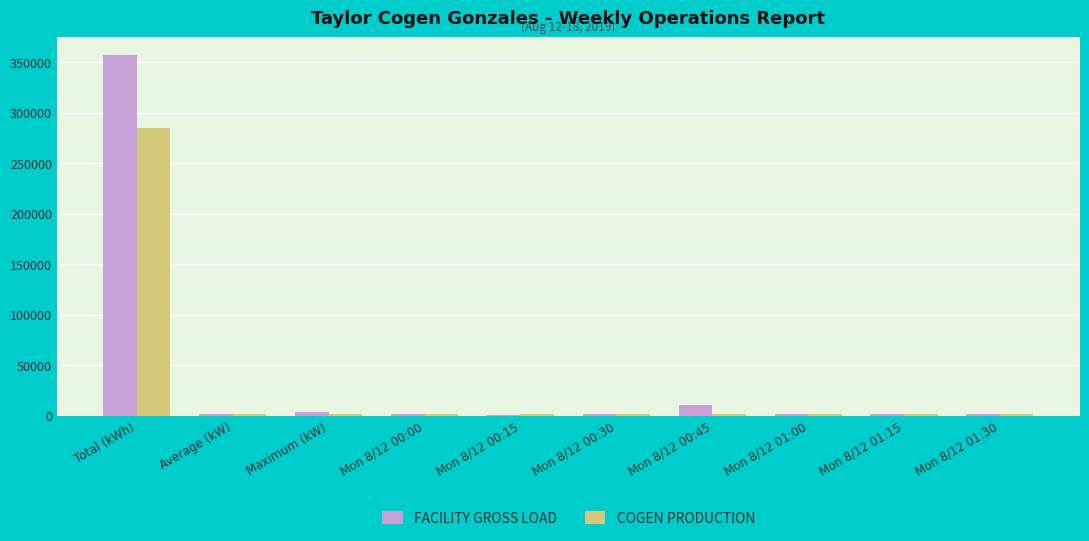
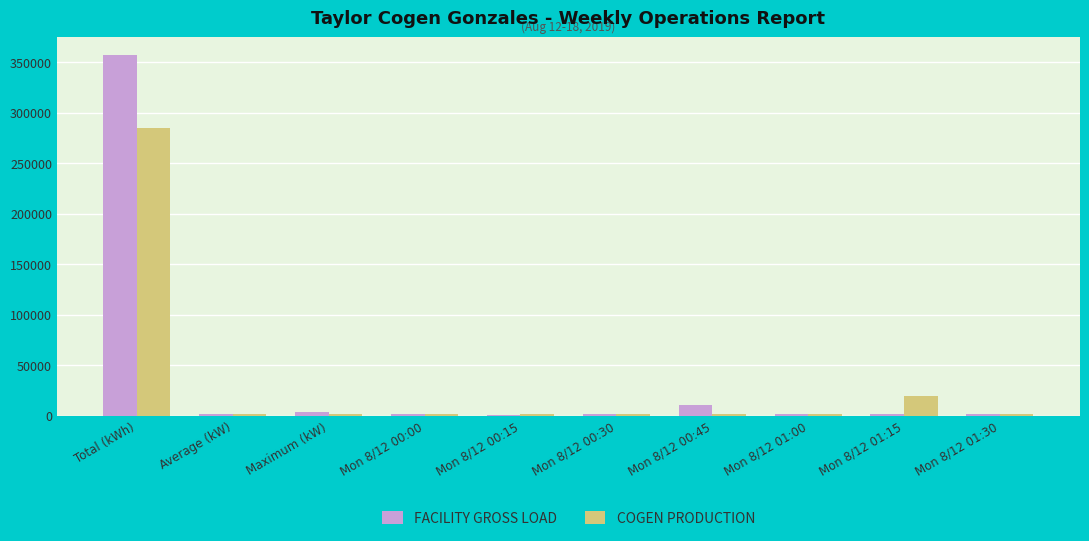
  {
    "FACILITY GROSS LOAD": {
      "Total (kWh)": 357000,
      "Maximum (kW)": 4000,
      "Mon 8/12 00:45": 11000
    },
    "COGEN PRODUCTION": {
      "Total (kWh)": 285000,
-     "Mon 8/12 01:15": 2000
+     "Mon 8/12 01:15": 20000
    }
  }
